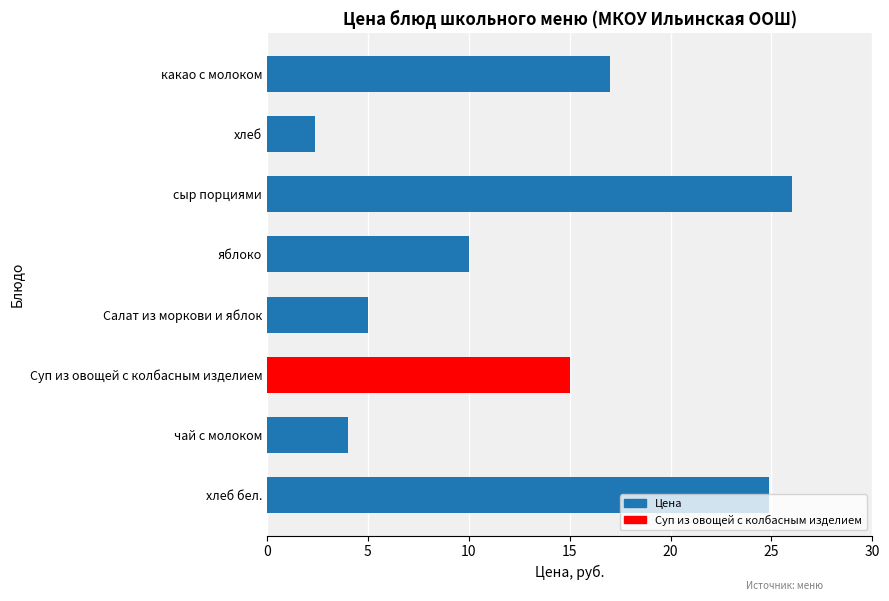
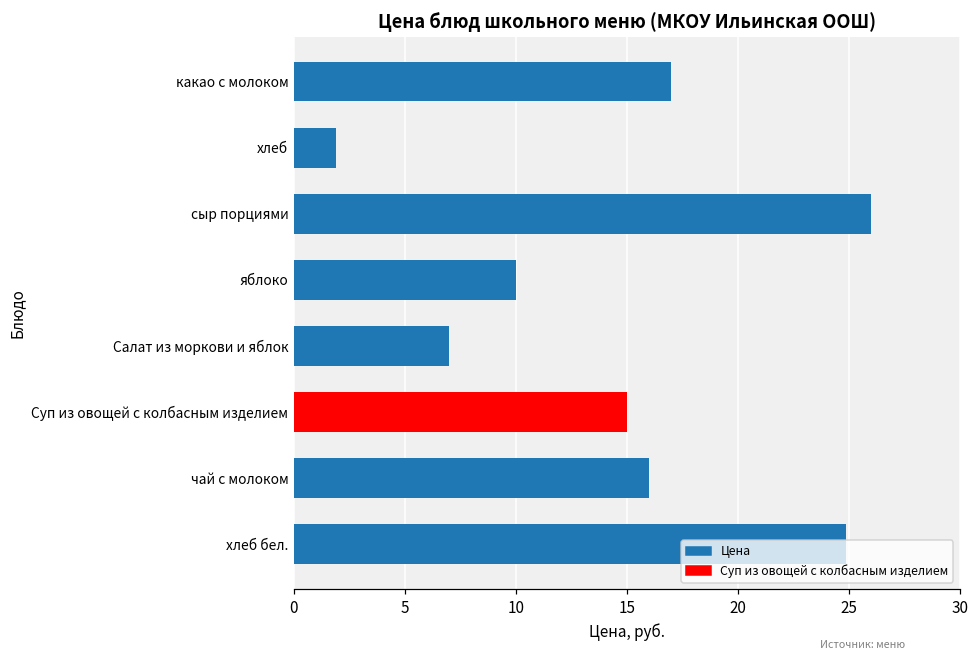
  {
    "какао с молоком": 17.0,
-   "хлеб": 2.4,
+   "хлеб": 1.9,
    "сыр порциями": 26.0,
    "яблоко": 10.0,
-   "Салат из моркови и яблок": 5,
+   "Салат из моркови и яблок": 7,
    "Суп из овощей с колбасным изделием": 15.0,
-   "чай с молоком": 4
+   "чай с молоком": 16
  }
